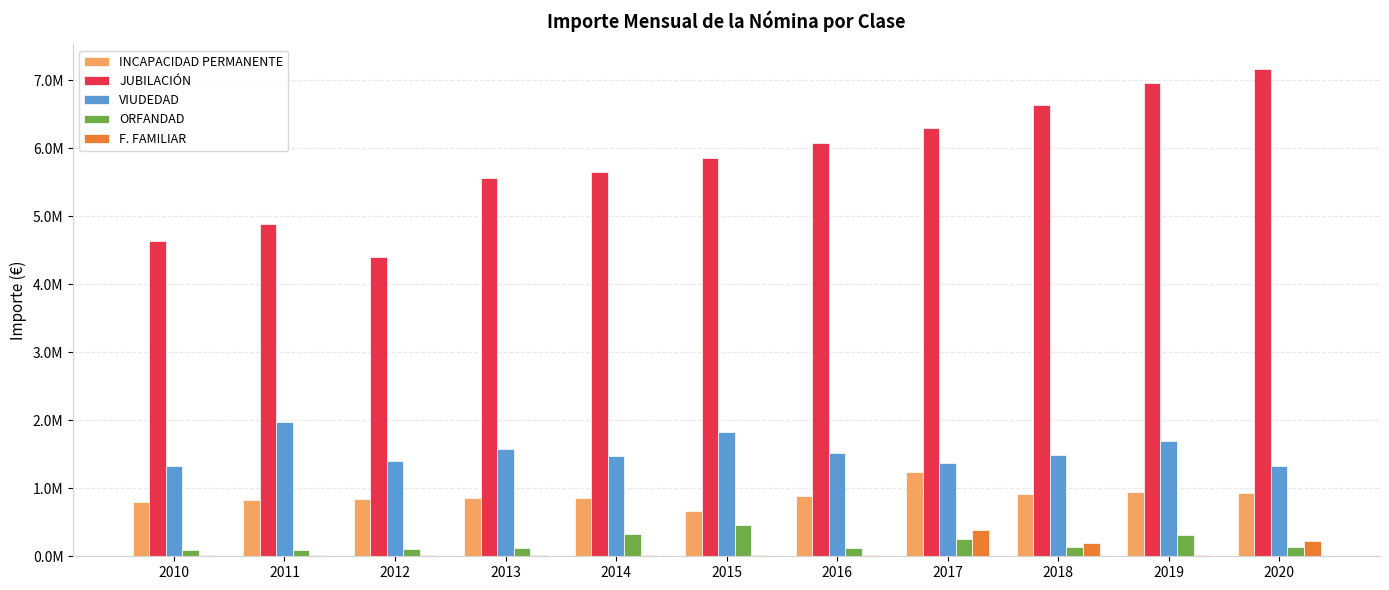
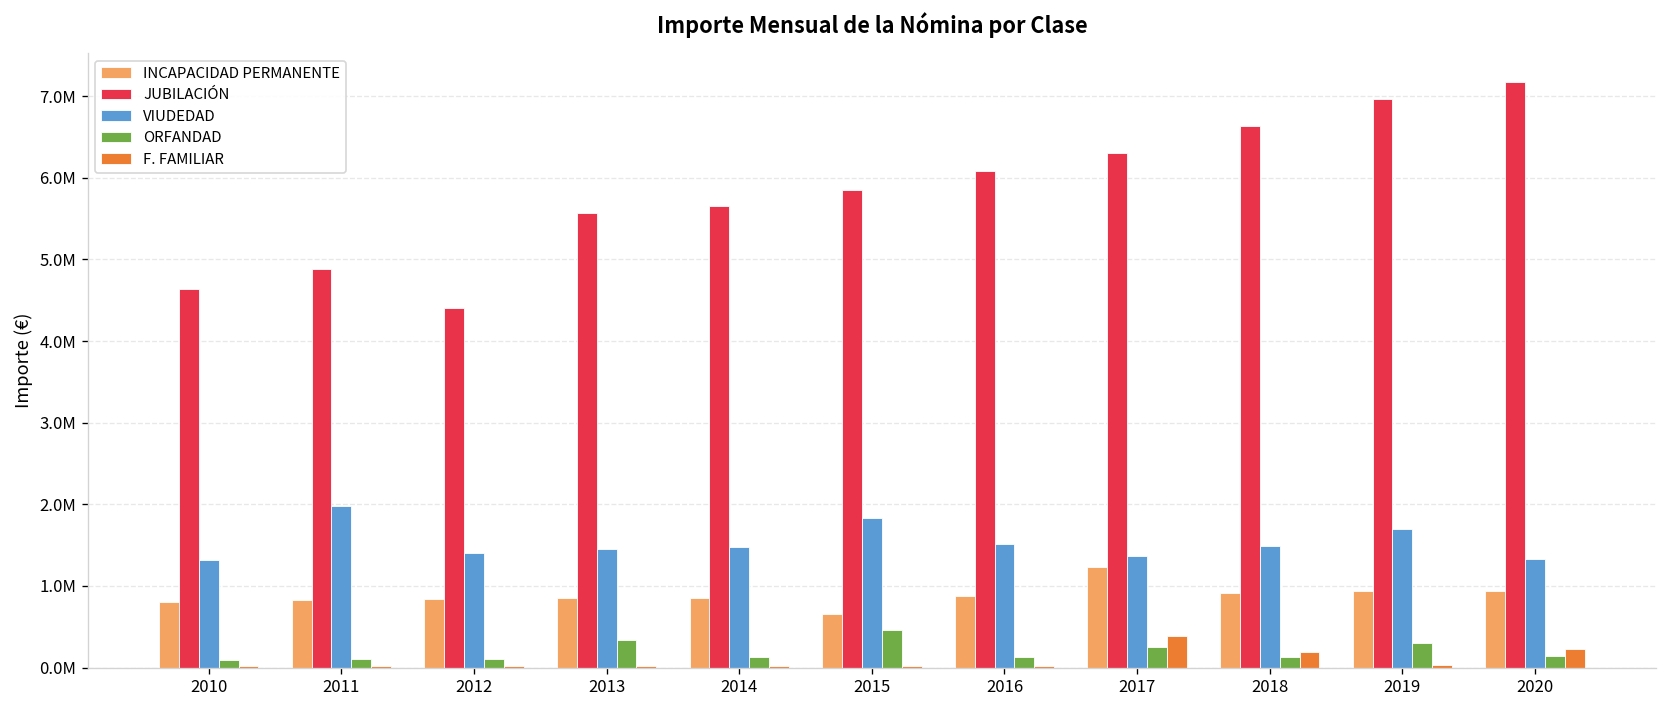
  {
    "INCAPACIDAD PERMANENTE": {
      "2010": 800000,
      "2011": 800000,
      "2012": 800000,
      "2013": 800000,
      "2014": 900000,
      "2015": 700000,
      "2016": 900000,
      "2017": 1200000,
      "2018": 900000,
      "2019": 900000,
      "2020": 900000
    },
    "JUBILACIÓN": {
      "2010": 4600000,
      "2011": 4900000,
      "2012": 4400000,
      "2013": 5600000,
      "2014": 5700000,
      "2015": 5900000,
      "2016": 6100000,
      "2017": 6300000,
      "2018": 6600000,
      "2019": 7000000,
      "2020": 7200000
    },
    "VIUDEDAD": {
      "2010": 1300000,
      "2011": 2000000,
      "2012": 1400000,
-     "2013": 1600000,
+     "2013": 1500000,
      "2014": 1500000,
      "2015": 1800000,
      "2016": 1500000,
      "2017": 1400000,
      "2018": 1500000,
      "2019": 1700000,
      "2020": 1300000
    },
    "ORFANDAD": {
      "2010": 100000,
      "2011": 100000,
      "2012": 100000,
-     "2013": 100000,
-     "2014": 300000,
+     "2013": 300000,
+     "2014": 100000,
      "2015": 500000,
      "2016": 100000,
      "2017": 300000,
      "2018": 100000,
      "2019": 300000,
      "2020": 100000
    },
    "F. FAMILIAR": {
      "2017": 400000,
      "2018": 200000,
      "2020": 200000
    }
  }
